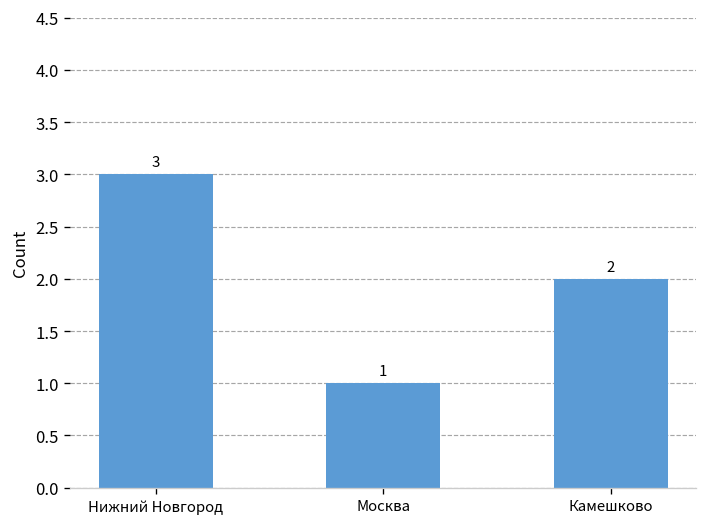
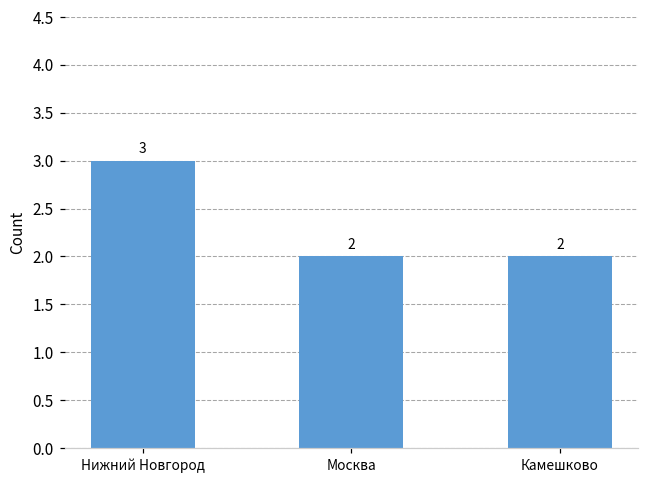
  {
    "Нижний Новгород": 3,
-   "Москва": 1,
+   "Москва": 2,
    "Камешково": 2
  }
